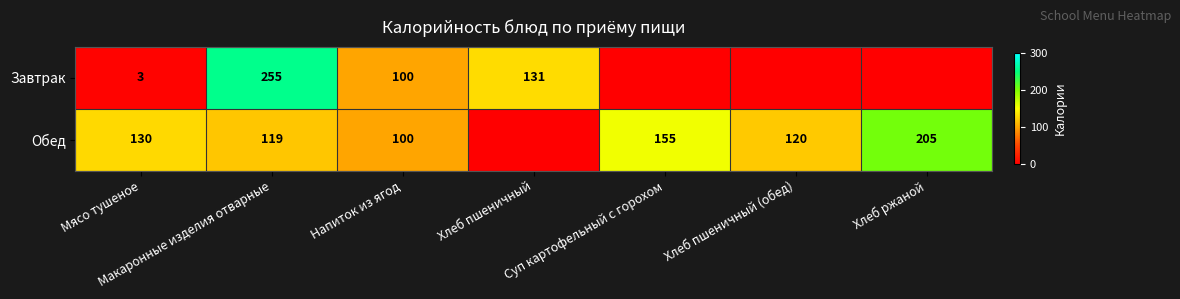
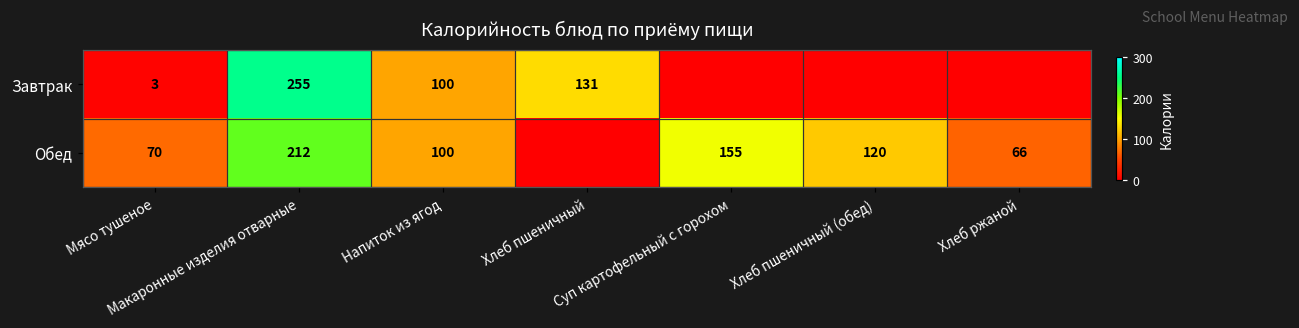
  {
    "Завтрак": {
      "Мясо тушеное": 3,
      "Макаронные изделия отварные": 255,
      "Напиток из ягод": 100,
      "Хлеб пшеничный": 131
    },
    "Обед": {
-     "Мясо тушеное": 130,
-     "Макаронные изделия отварные": 119,
+     "Мясо тушеное": 70,
+     "Макаронные изделия отварные": 212,
      "Напиток из ягод": 100,
      "Суп картофельный с горохом": 155,
      "Хлеб пшеничный (обед)": 120,
-     "Хлеб ржаной": 205
+     "Хлеб ржаной": 66
    }
  }
